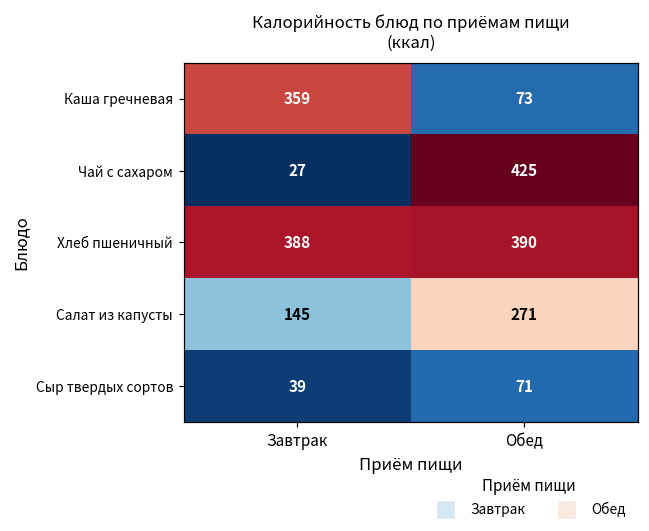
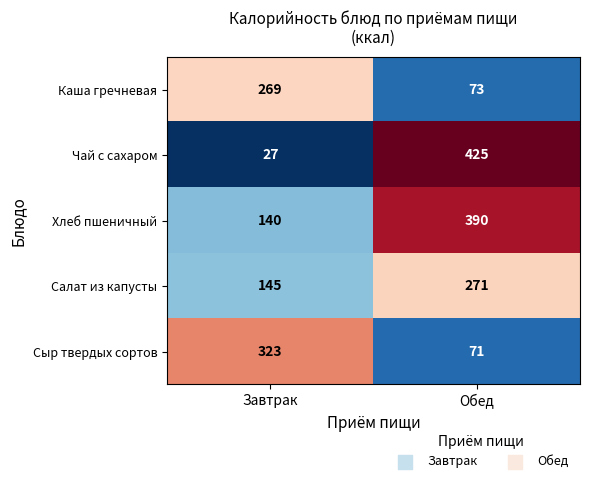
  {
    "Каша гречневая": {
-     "Завтрак": 359,
+     "Завтрак": 269,
      "Обед": 73
    },
    "Чай с сахаром": {
      "Завтрак": 27,
      "Обед": 425
    },
    "Хлеб пшеничный": {
-     "Завтрак": 388,
+     "Завтрак": 140,
      "Обед": 390
    },
    "Салат из капусты": {
      "Завтрак": 145,
      "Обед": 271
    },
    "Сыр твердых сортов": {
-     "Завтрак": 39,
+     "Завтрак": 323,
      "Обед": 71
    }
  }
